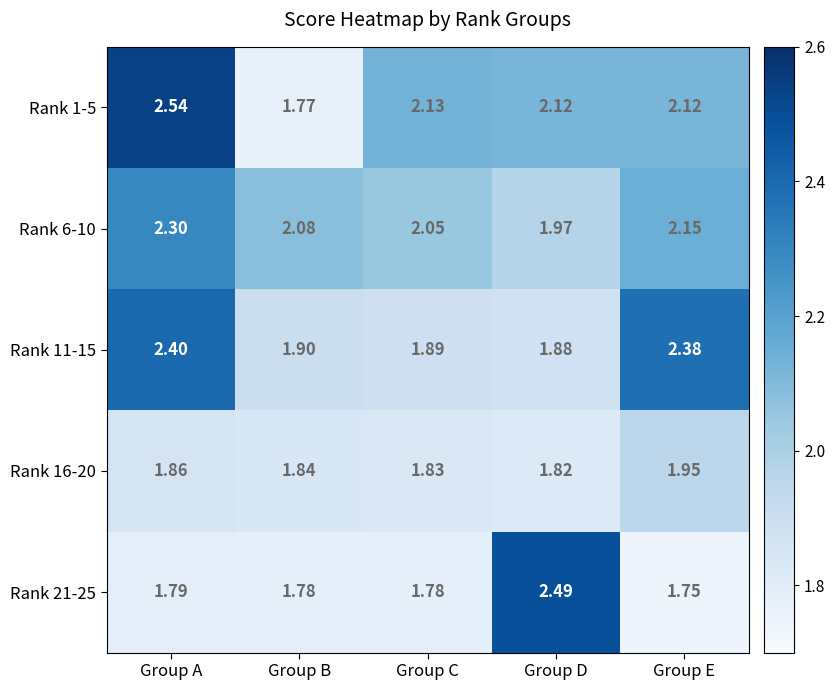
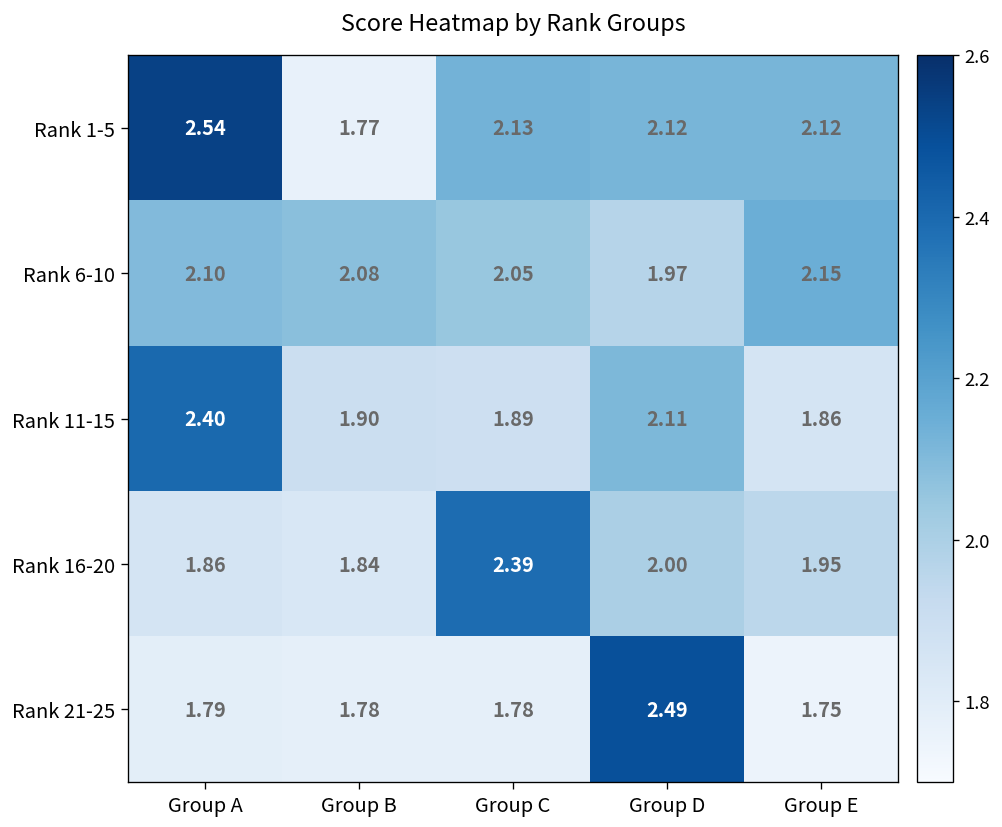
  {
    "Rank 1-5": {
      "Group A": 2.54,
      "Group B": 1.77,
      "Group C": 2.13,
      "Group D": 2.12,
      "Group E": 2.12
    },
    "Rank 6-10": {
-     "Group A": 2.30,
+     "Group A": 2.10,
      "Group B": 2.08,
      "Group C": 2.05,
      "Group D": 1.97,
      "Group E": 2.15
    },
    "Rank 11-15": {
      "Group A": 2.40,
      "Group B": 1.90,
      "Group C": 1.89,
-     "Group D": 1.88,
-     "Group E": 2.38
+     "Group D": 2.11,
+     "Group E": 1.86
    },
    "Rank 16-20": {
      "Group A": 1.86,
      "Group B": 1.84,
-     "Group C": 1.83,
-     "Group D": 1.82,
+     "Group C": 2.39,
+     "Group D": 2.00,
      "Group E": 1.95
    },
    "Rank 21-25": {
      "Group A": 1.79,
      "Group B": 1.78,
      "Group C": 1.78,
      "Group D": 2.49,
      "Group E": 1.75
    }
  }
